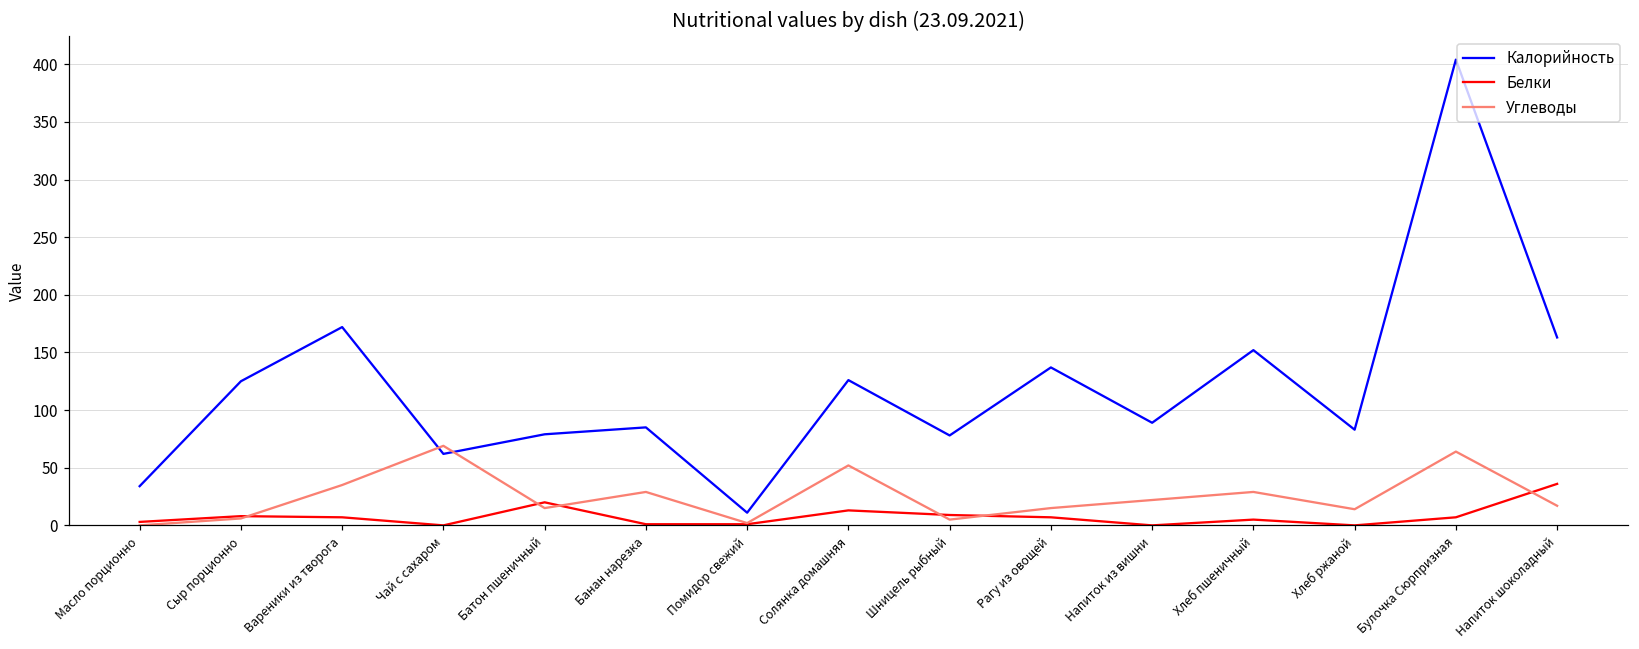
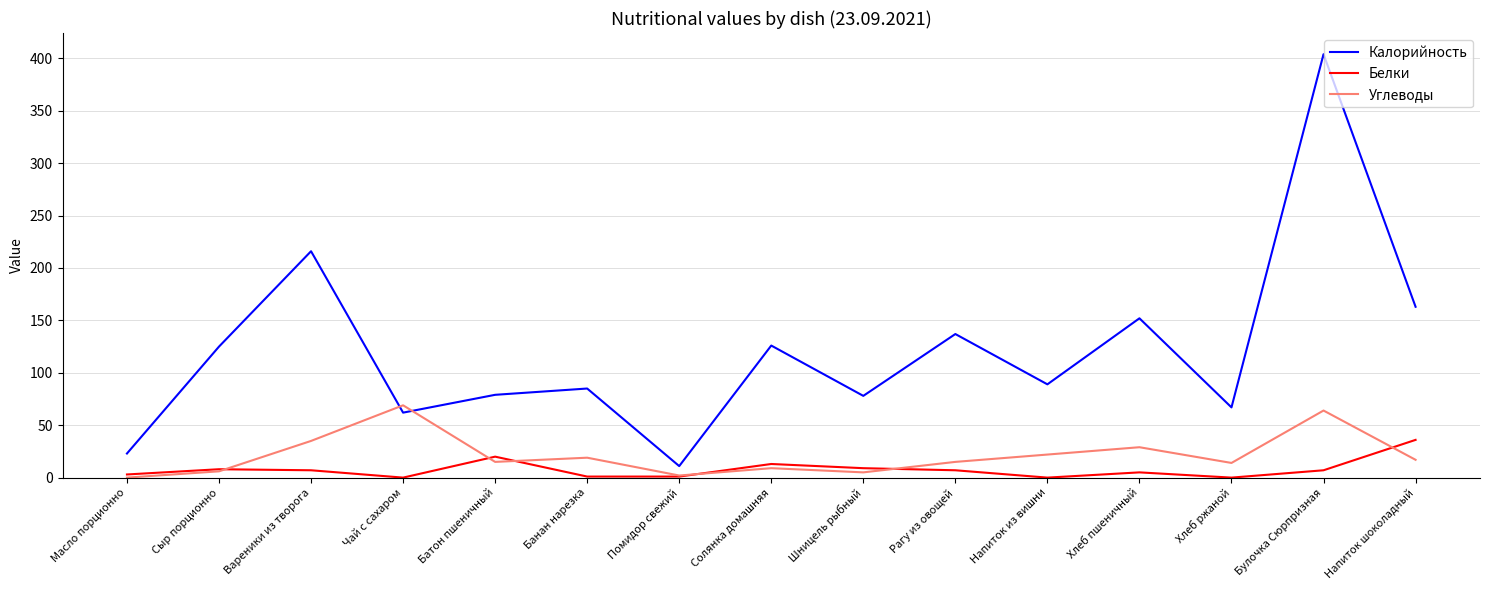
  {
    "Калорийность": {
-     "Масло порционно": 34,
+     "Масло порционно": 23,
      "Сыр порционно": 125,
-     "Вареники из творога": 172,
+     "Вареники из творога": 216,
      "Чай с сахаром": 62,
      "Батон пшеничный": 79,
      "Банан нарезка": 85,
      "Помидор свежий": 11,
      "Солянка домашняя": 126,
      "Шницель рыбный": 78,
      "Рагу из овощей": 137,
      "Напиток из вишни": 89,
      "Хлеб пшеничный": 152,
-     "Хлеб ржаной": 83,
+     "Хлеб ржаной": 67,
      "Булочка Сюрпризная": 404,
      "Напиток шоколадный": 163
    },
    "Белки": {
      "Масло порционно": 3,
      "Вареники из творога": 7,
      "Чай с сахаром": 0,
      "Батон пшеничный": 20,
      "Банан нарезка": 1,
      "Солянка домашняя": 13,
      "Шницель рыбный": 9,
      "Рагу из овощей": 7,
      "Напиток из вишни": 0,
      "Хлеб пшеничный": 5,
      "Хлеб ржаной": 0,
      "Булочка Сюрпризная": 7,
      "Напиток шоколадный": 36
    },
    "Углеводы": {
      "Масло порционно": 0,
      "Вареники из творога": 35,
      "Чай с сахаром": 69,
      "Батон пшеничный": 15,
-     "Банан нарезка": 29,
-     "Солянка домашняя": 52,
+     "Банан нарезка": 19,
+     "Солянка домашняя": 9,
      "Шницель рыбный": 5,
      "Рагу из овощей": 15,
      "Напиток из вишни": 22,
      "Хлеб пшеничный": 29,
      "Хлеб ржаной": 14,
      "Булочка Сюрпризная": 64,
      "Напиток шоколадный": 17
    }
  }
